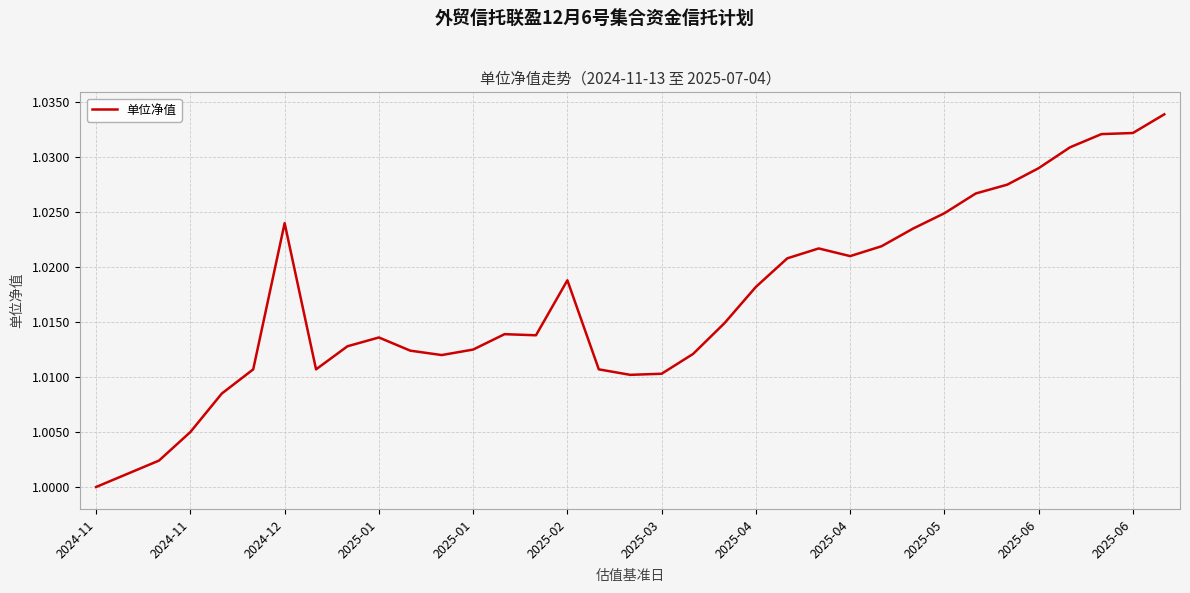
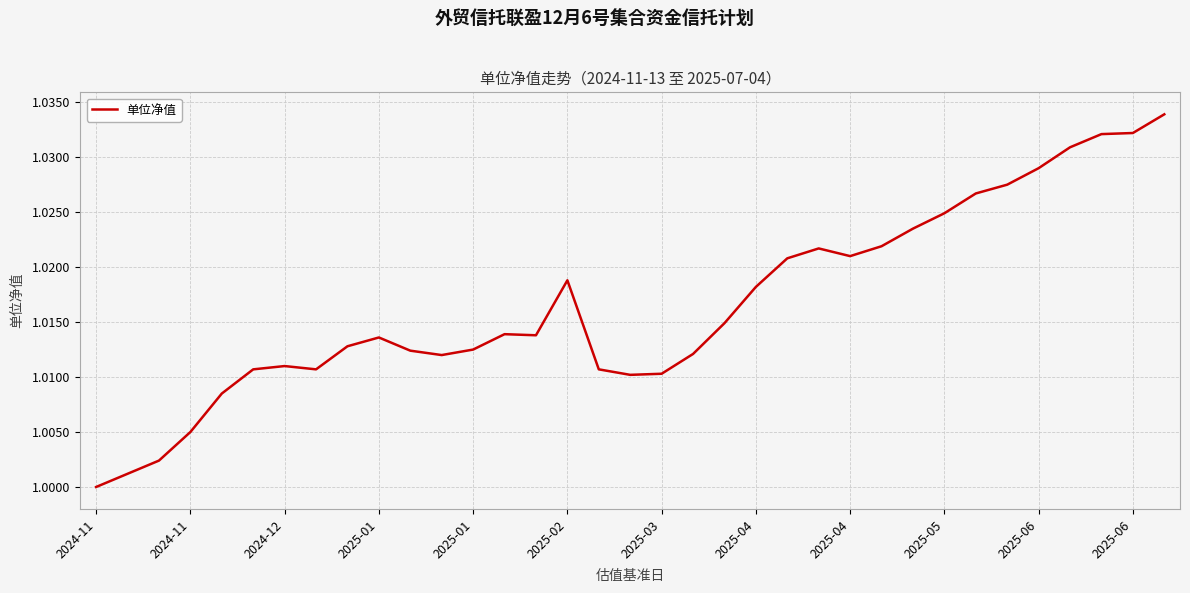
  {
-   "2024-12": 1.024,
+   "2024-12": 1.011,
    "2025-02": 1.019,
    "2025-03": 1.0103,
    "2025-05": 1.025
  }
